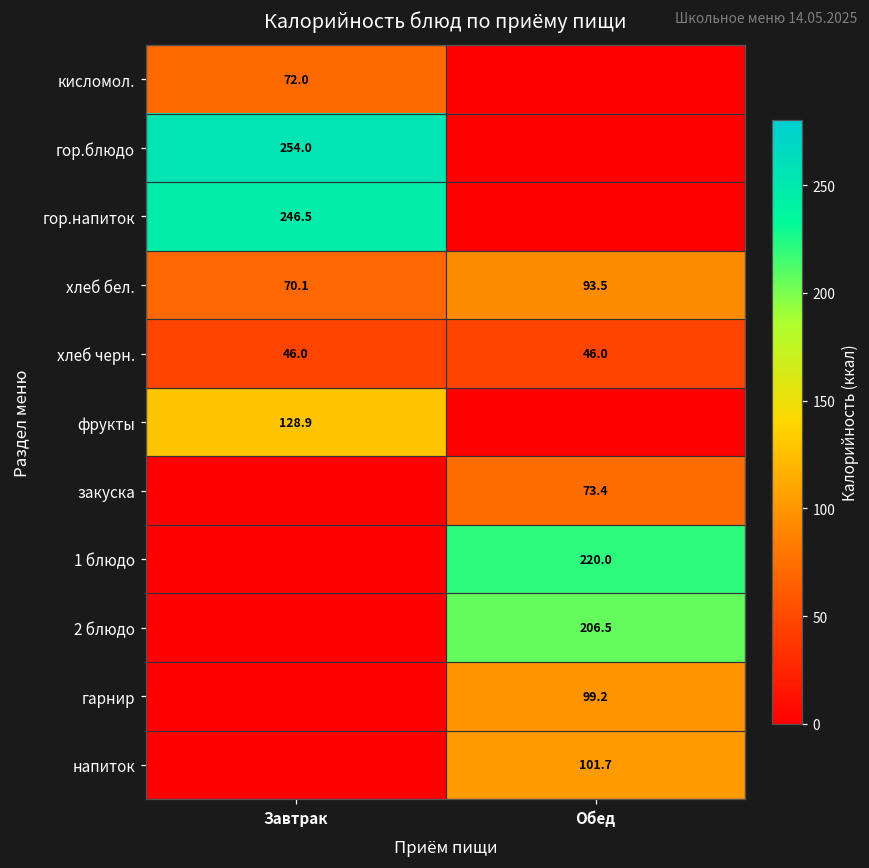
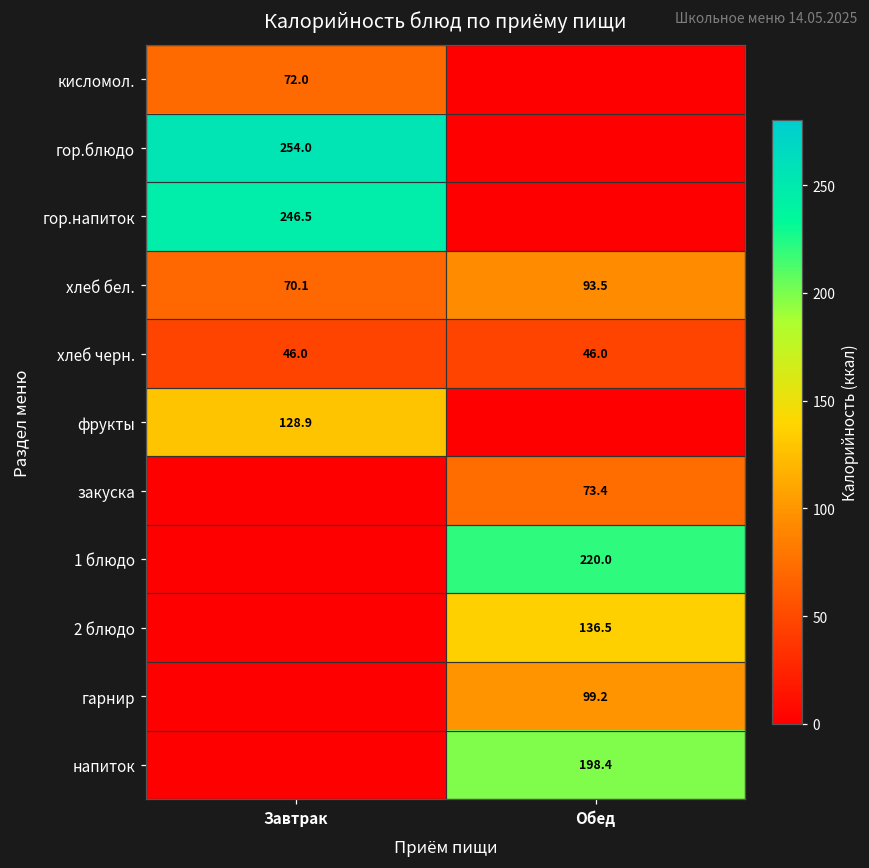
  {
    "кисломол.": {
      "Завтрак": 72.0
    },
    "гор.блюдо": {
      "Завтрак": 254.0
    },
    "гор.напиток": {
      "Завтрак": 246.5
    },
    "хлеб бел.": {
      "Завтрак": 70.1,
      "Обед": 93.5
    },
    "хлеб черн.": {
      "Завтрак": 46.0,
      "Обед": 46.0
    },
    "фрукты": {
      "Завтрак": 128.9
    },
    "закуска": {
      "Обед": 73.4
    },
    "1 блюдо": {
      "Обед": 220.0
    },
    "2 блюдо": {
-     "Обед": 206.5
+     "Обед": 136.5
    },
    "гарнир": {
      "Обед": 99.2
    },
    "напиток": {
-     "Обед": 101.7
+     "Обед": 198.4
    }
  }
